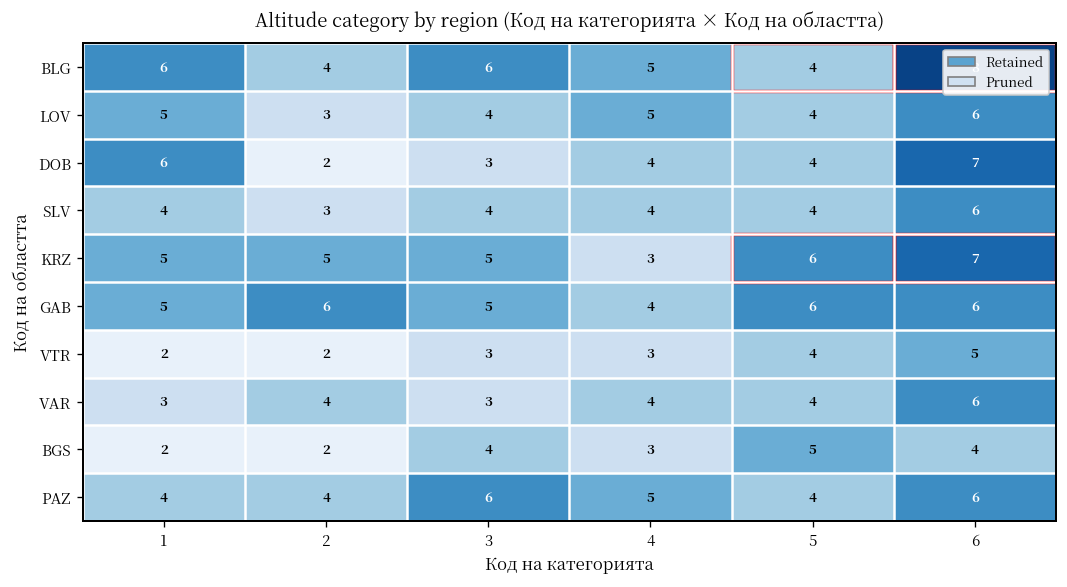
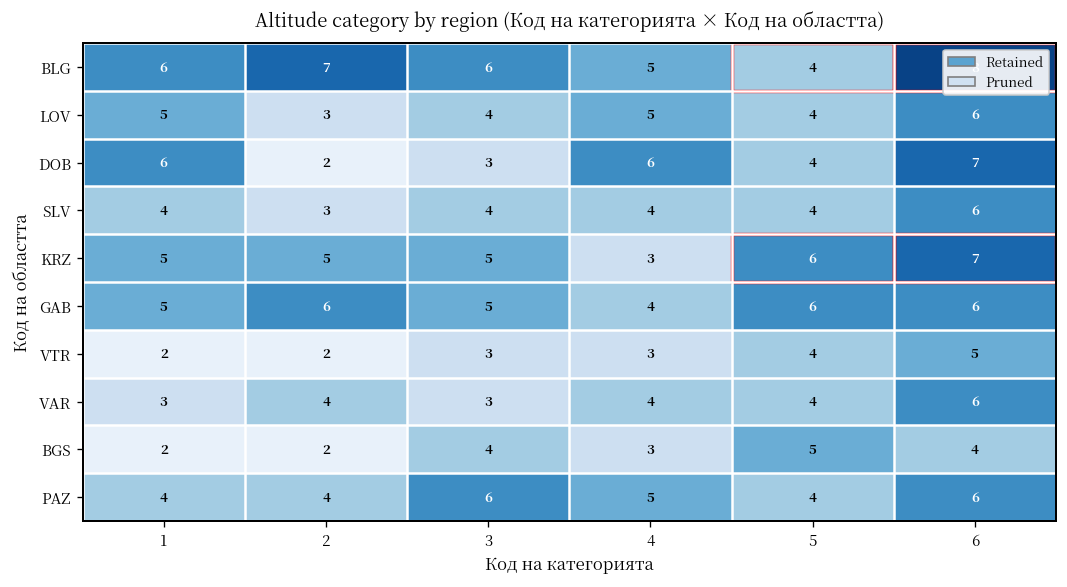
  {
    "BLG": {
      "1": 6,
-     "2": 4,
+     "2": 7,
      "3": 6,
      "4": 5,
      "5": 4
    },
    "LOV": {
      "1": 5,
      "2": 3,
      "3": 4,
      "4": 5,
      "5": 4,
      "6": 6
    },
    "DOB": {
      "1": 6,
      "2": 2,
      "3": 3,
-     "4": 4,
+     "4": 6,
      "5": 4,
      "6": 7
    },
    "SLV": {
      "1": 4,
      "2": 3,
      "3": 4,
      "4": 4,
      "5": 4,
      "6": 6
    },
    "KRZ": {
      "1": 5,
      "2": 5,
      "3": 5,
      "4": 3,
      "5": 6,
      "6": 7
    },
    "GAB": {
      "1": 5,
      "2": 6,
      "3": 5,
      "4": 4,
      "5": 6,
      "6": 6
    },
    "VTR": {
      "1": 2,
      "2": 2,
      "3": 3,
      "4": 3,
      "5": 4,
      "6": 5
    },
    "VAR": {
      "1": 3,
      "2": 4,
      "3": 3,
      "4": 4,
      "5": 4,
      "6": 6
    },
    "BGS": {
      "1": 2,
      "2": 2,
      "3": 4,
      "4": 3,
      "5": 5,
      "6": 4
    },
    "PAZ": {
      "1": 4,
      "2": 4,
      "3": 6,
      "4": 5,
      "5": 4,
      "6": 6
    }
  }
